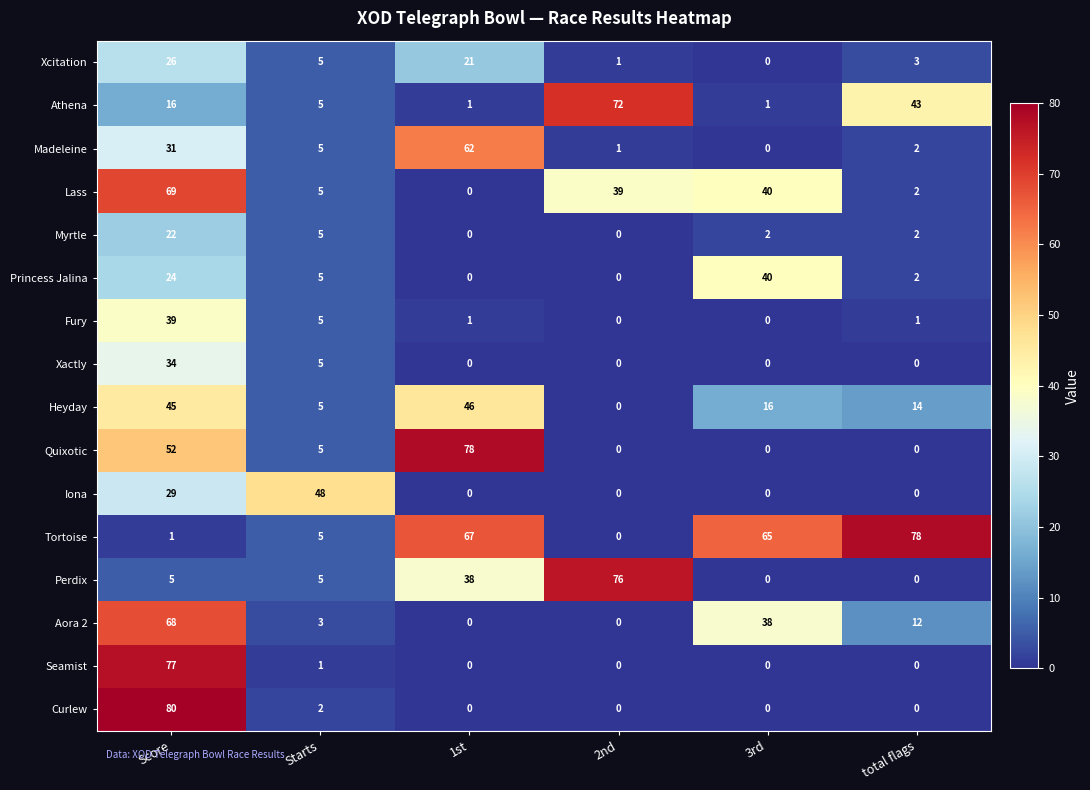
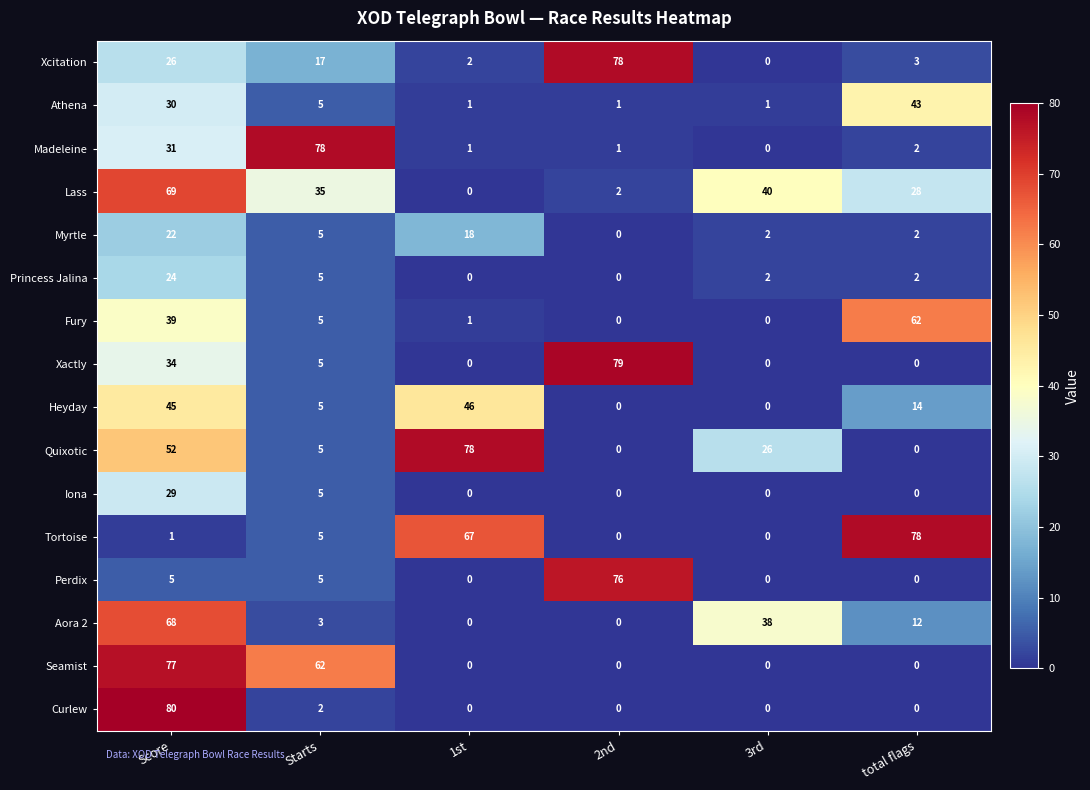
  {
    "Xcitation": {
      "Score": 26,
-     "Starts": 5,
-     "1st": 21,
-     "2nd": 1,
+     "Starts": 17,
+     "1st": 2,
+     "2nd": 78,
      "3rd": 0,
      "total flags": 3
    },
    "Athena": {
-     "Score": 16,
+     "Score": 30,
      "Starts": 5,
      "1st": 1,
-     "2nd": 72,
+     "2nd": 1,
      "3rd": 1,
      "total flags": 43
    },
    "Madeleine": {
      "Score": 31,
-     "Starts": 5,
-     "1st": 62,
+     "Starts": 78,
+     "1st": 1,
      "2nd": 1,
      "3rd": 0,
      "total flags": 2
    },
    "Lass": {
      "Score": 69,
-     "Starts": 5,
+     "Starts": 35,
      "1st": 0,
-     "2nd": 39,
+     "2nd": 2,
      "3rd": 40,
-     "total flags": 2
+     "total flags": 28
    },
    "Myrtle": {
      "Score": 22,
      "Starts": 5,
-     "1st": 0,
+     "1st": 18,
      "2nd": 0,
      "3rd": 2,
      "total flags": 2
    },
    "Princess Jalina": {
      "Score": 24,
      "Starts": 5,
      "1st": 0,
      "2nd": 0,
-     "3rd": 40,
+     "3rd": 2,
      "total flags": 2
    },
    "Fury": {
      "Score": 39,
      "Starts": 5,
      "1st": 1,
      "2nd": 0,
      "3rd": 0,
-     "total flags": 1
+     "total flags": 62
    },
    "Xactly": {
      "Score": 34,
      "Starts": 5,
      "1st": 0,
-     "2nd": 0,
+     "2nd": 79,
      "3rd": 0,
      "total flags": 0
    },
    "Heyday": {
      "Score": 45,
      "Starts": 5,
      "1st": 46,
      "2nd": 0,
-     "3rd": 16,
+     "3rd": 0,
      "total flags": 14
    },
    "Quixotic": {
      "Score": 52,
      "Starts": 5,
      "1st": 78,
      "2nd": 0,
-     "3rd": 0,
+     "3rd": 26,
      "total flags": 0
    },
    "Iona": {
      "Score": 29,
-     "Starts": 48,
+     "Starts": 5,
      "1st": 0,
      "2nd": 0,
      "3rd": 0,
      "total flags": 0
    },
    "Tortoise": {
      "Score": 1,
      "Starts": 5,
      "1st": 67,
      "2nd": 0,
-     "3rd": 65,
+     "3rd": 0,
      "total flags": 78
    },
    "Perdix": {
      "Score": 5,
      "Starts": 5,
-     "1st": 38,
+     "1st": 0,
      "2nd": 76,
      "3rd": 0,
      "total flags": 0
    },
    "Aora 2": {
      "Score": 68,
      "Starts": 3,
      "1st": 0,
      "2nd": 0,
      "3rd": 38,
      "total flags": 12
    },
    "Seamist": {
      "Score": 77,
-     "Starts": 1,
+     "Starts": 62,
      "1st": 0,
      "2nd": 0,
      "3rd": 0,
      "total flags": 0
    },
    "Curlew": {
      "Score": 80,
      "Starts": 2,
      "1st": 0,
      "2nd": 0,
      "3rd": 0,
      "total flags": 0
    }
  }
